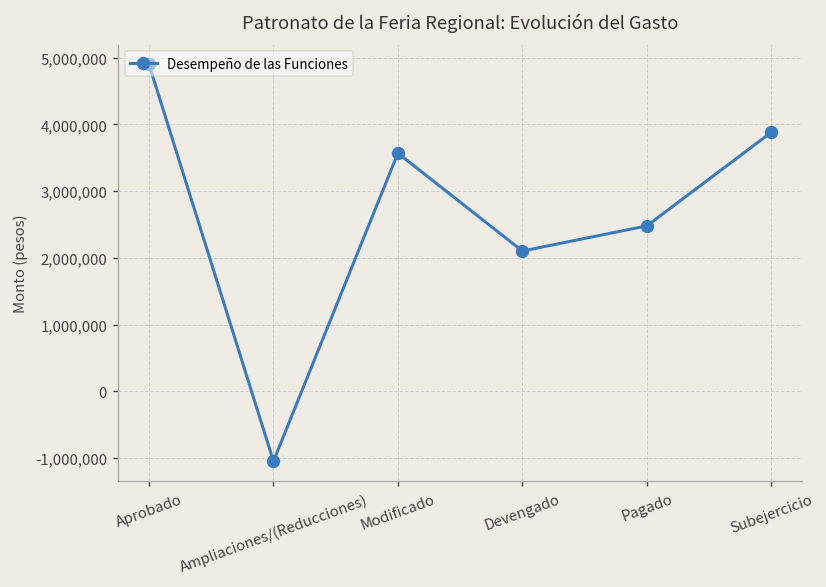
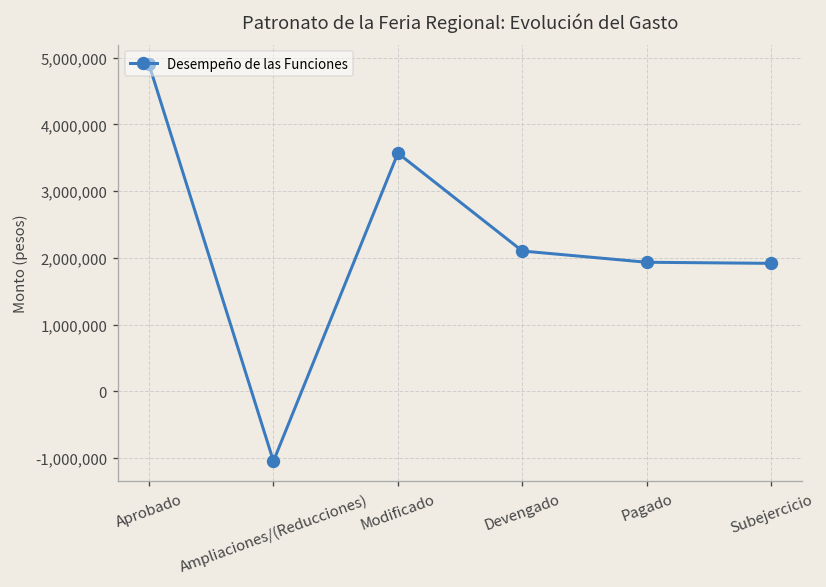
  {
    "Ampliaciones/(Reducciones)": "-1,000,000",
    "Modificado": "3,600,000",
    "Devengado": "2,100,000",
-   "Pagado": "2,500,000",
-   "Subejercicio": "3,900,000"
+   "Pagado": "1,900,000",
+   "Subejercicio": "1,900,000"
  }
